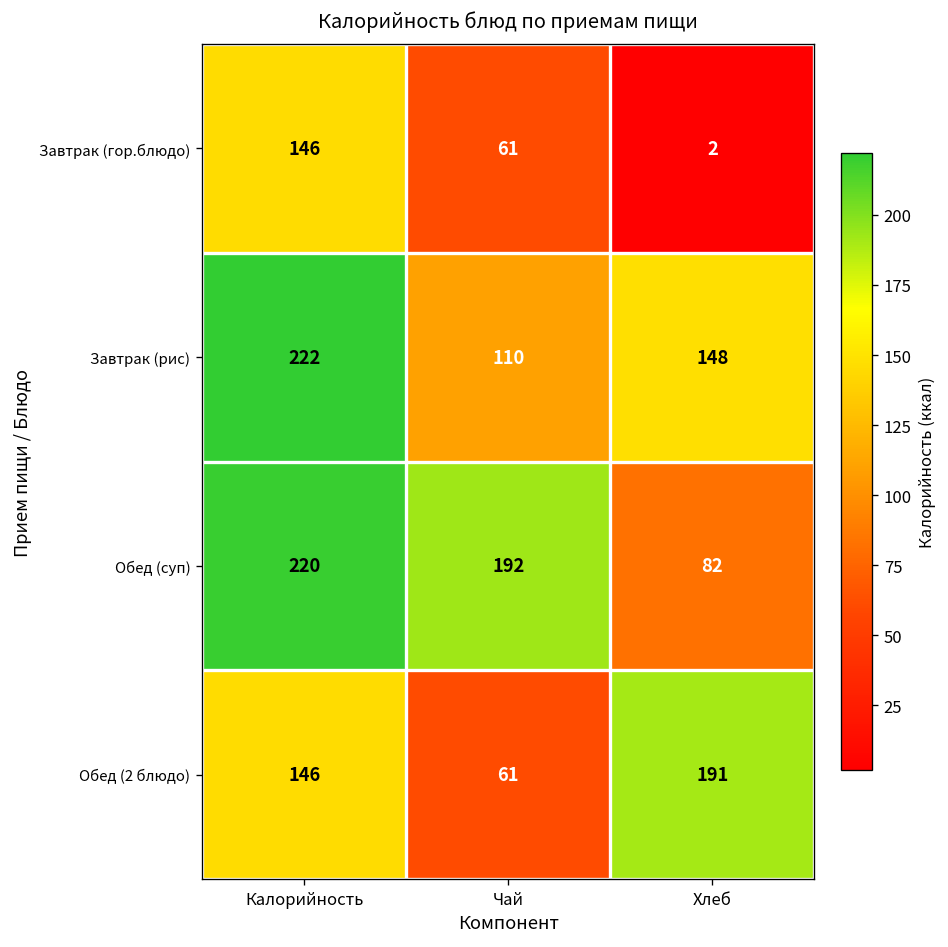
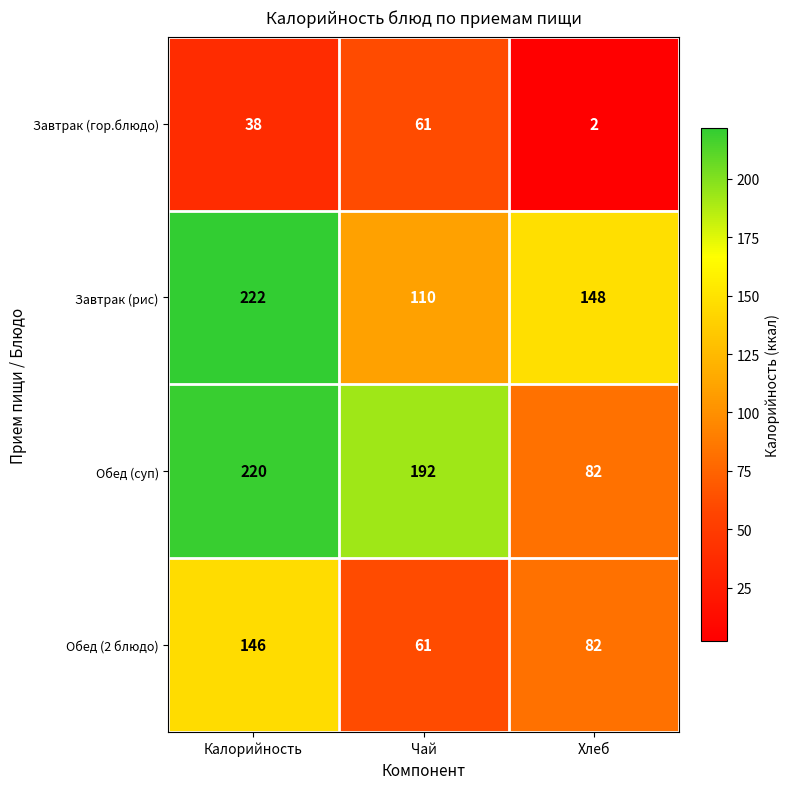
  {
    "Завтрак (гор.блюдо)": {
-     "Калорийность": 146,
+     "Калорийность": 38,
      "Чай": 61,
      "Хлеб": 2
    },
    "Завтрак (рис)": {
      "Калорийность": 222,
      "Чай": 110,
      "Хлеб": 148
    },
    "Обед (суп)": {
      "Калорийность": 220,
      "Чай": 192,
      "Хлеб": 82
    },
    "Обед (2 блюдо)": {
      "Калорийность": 146,
      "Чай": 61,
-     "Хлеб": 191
+     "Хлеб": 82
    }
  }
